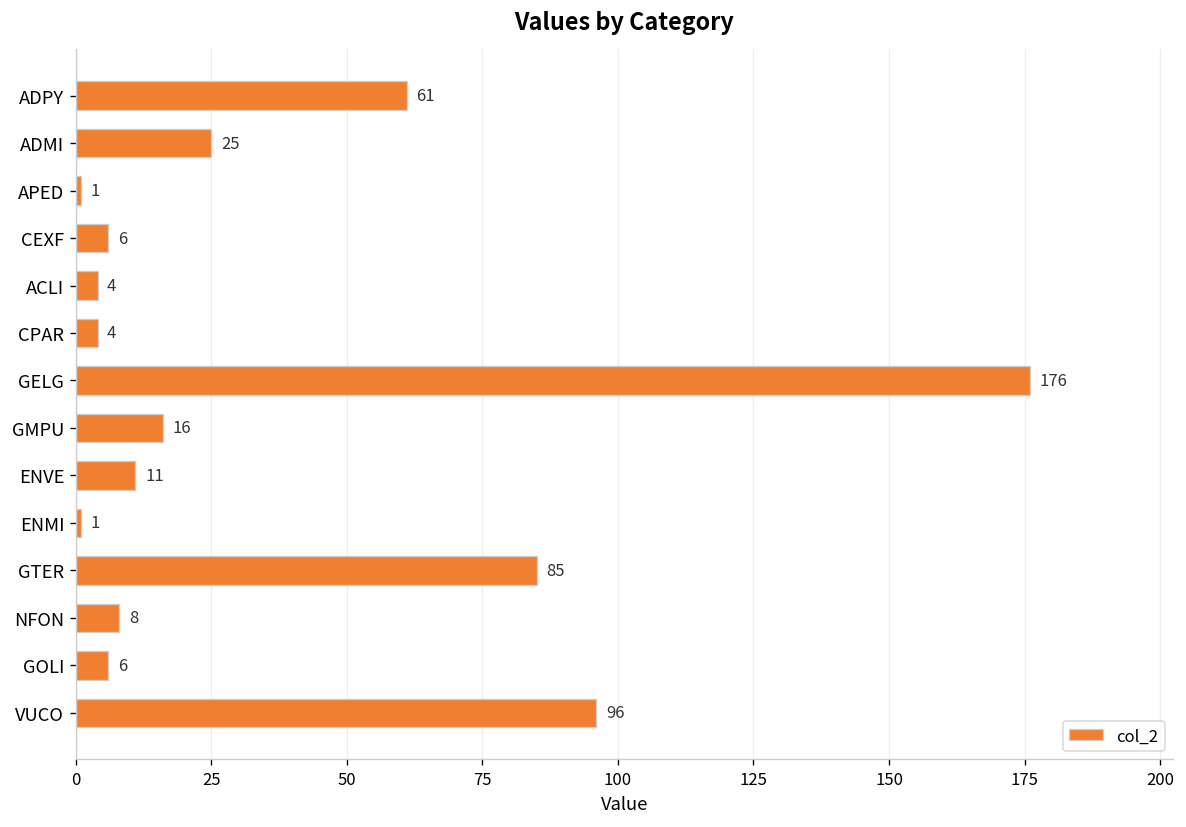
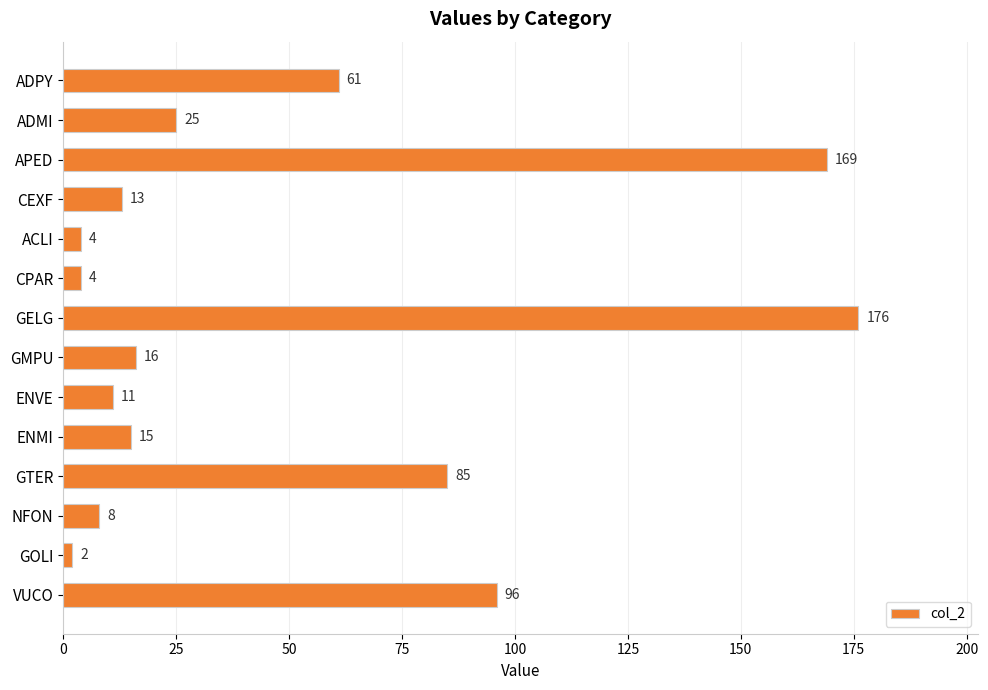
  {
    "ADPY": 61,
    "ADMI": 25,
-   "APED": 1,
-   "CEXF": 6,
+   "APED": 169,
+   "CEXF": 13,
    "ACLI": 4,
    "CPAR": 4,
    "GELG": 176,
    "GMPU": 16,
    "ENVE": 11,
-   "ENMI": 1,
+   "ENMI": 15,
    "GTER": 85,
    "NFON": 8,
-   "GOLI": 6,
+   "GOLI": 2,
    "VUCO": 96
  }
